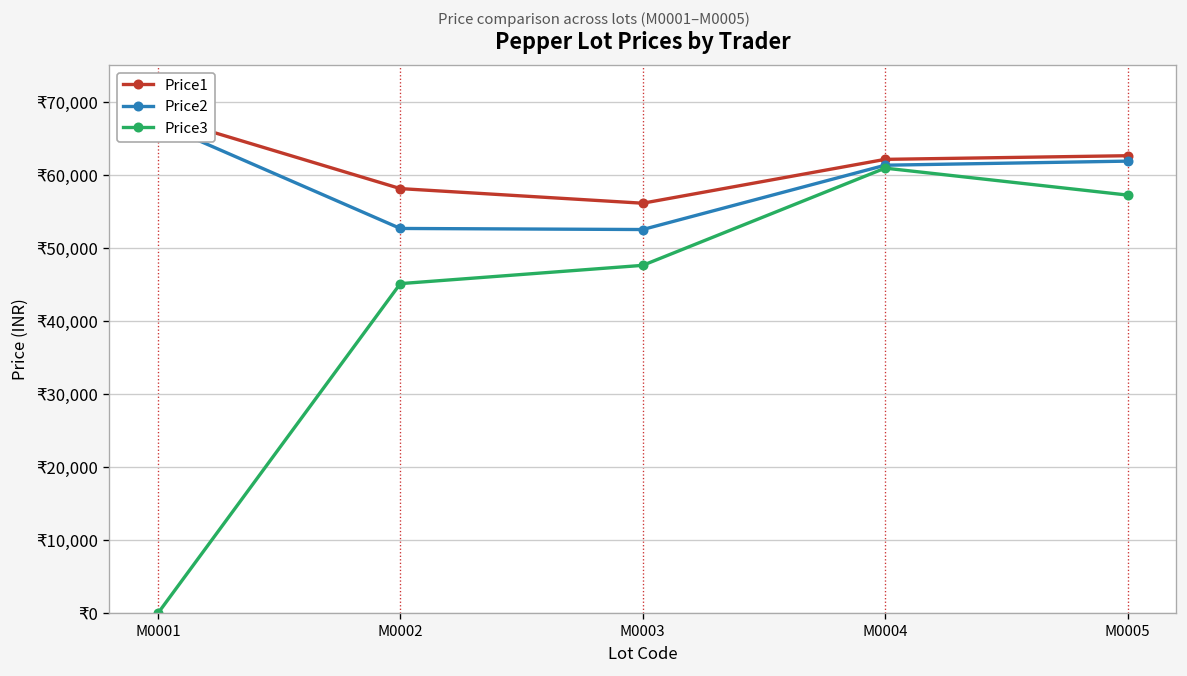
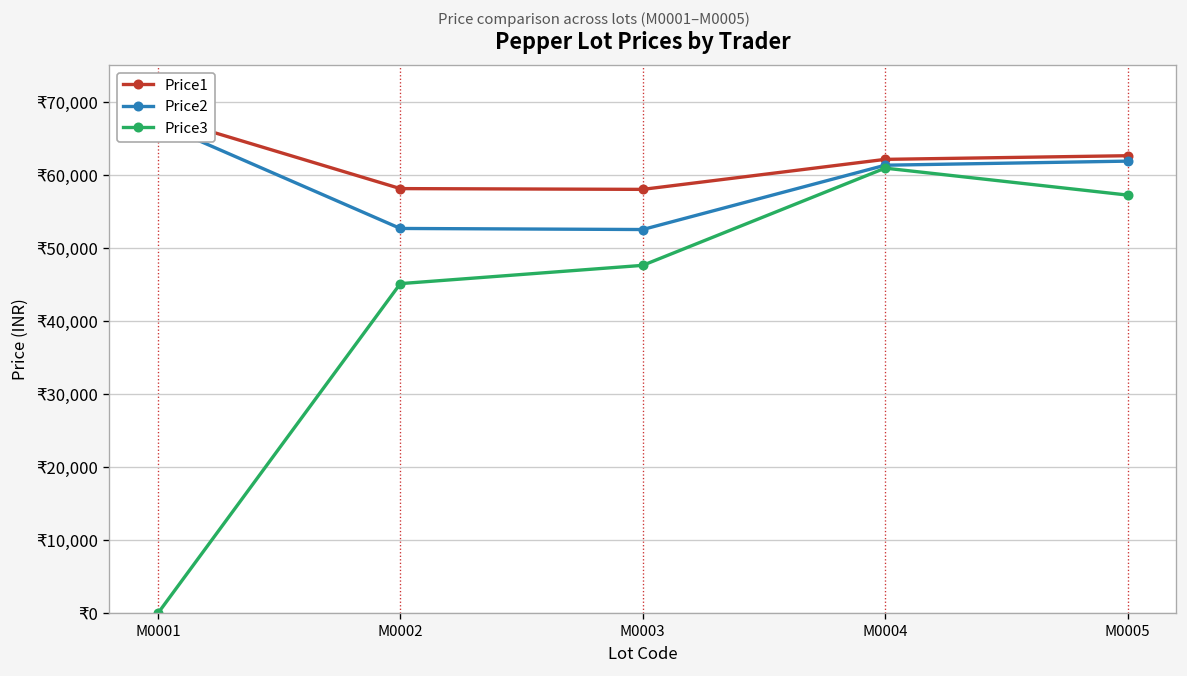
  {
    "Price1": {
      "M0002": "₹58,000",
-     "M0003": "₹56,000",
+     "M0003": "₹58,000",
      "M0004": "₹62,000",
      "M0005": "₹63,000"
    },
    "Price2": {
      "M0002": "₹53,000",
      "M0003": "₹53,000",
      "M0005": "₹62,000"
    },
    "Price3": {
      "M0001": "₹0",
      "M0002": "₹45,000",
      "M0003": "₹48,000",
      "M0005": "₹57,000"
    }
  }
